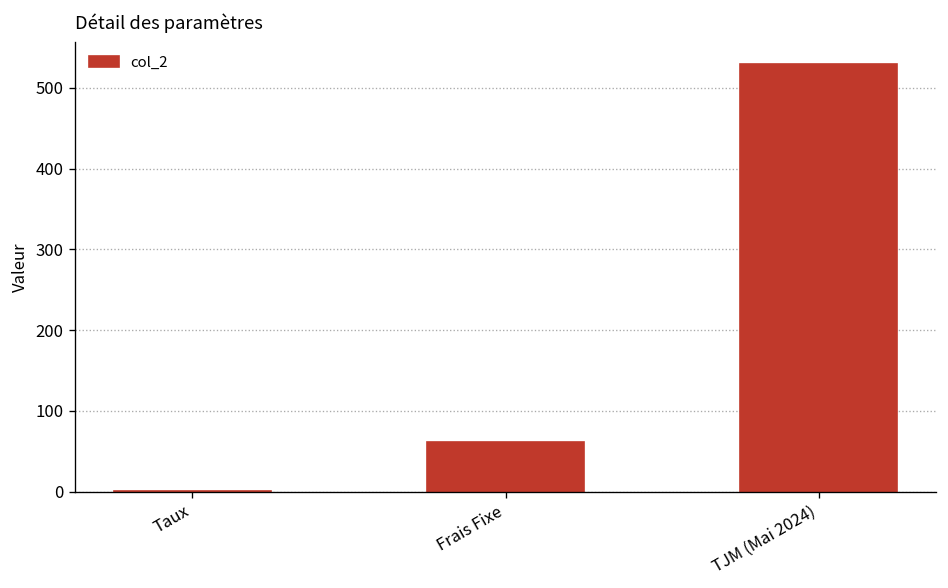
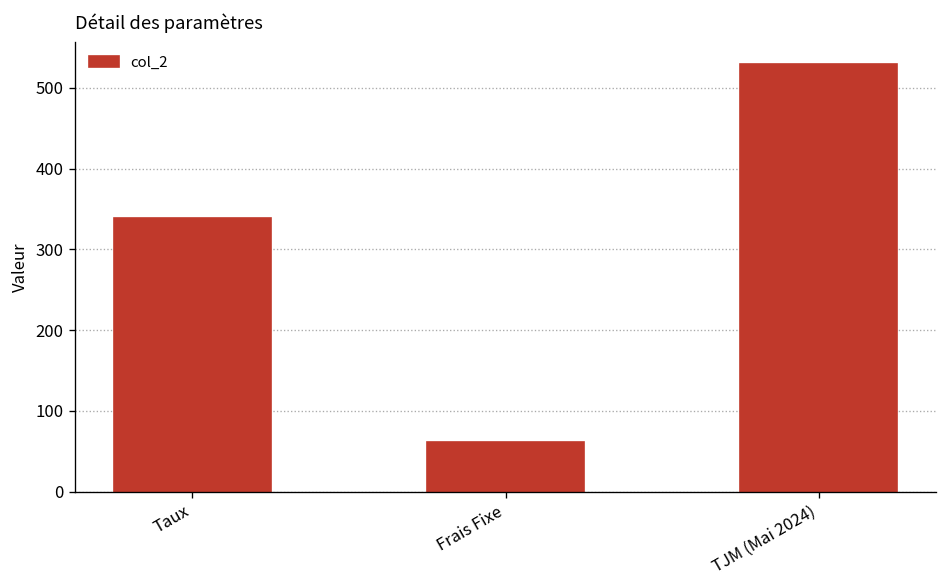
  {
-   "Taux": 0,
+   "Taux": 340,
    "Frais Fixe": 60,
    "TJM (Mai 2024)": 530
  }
